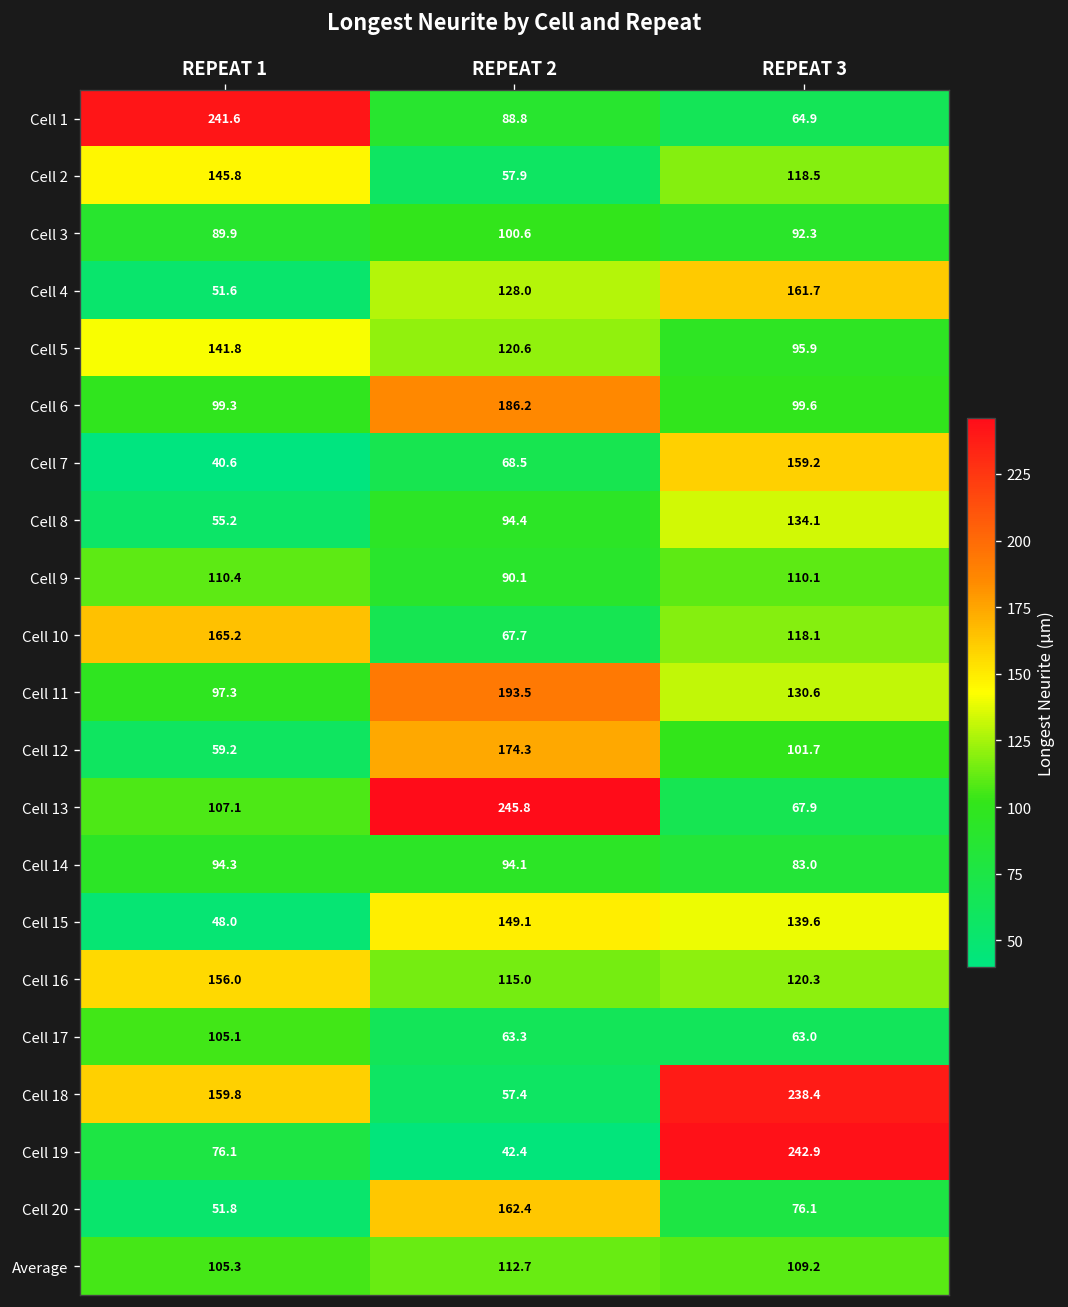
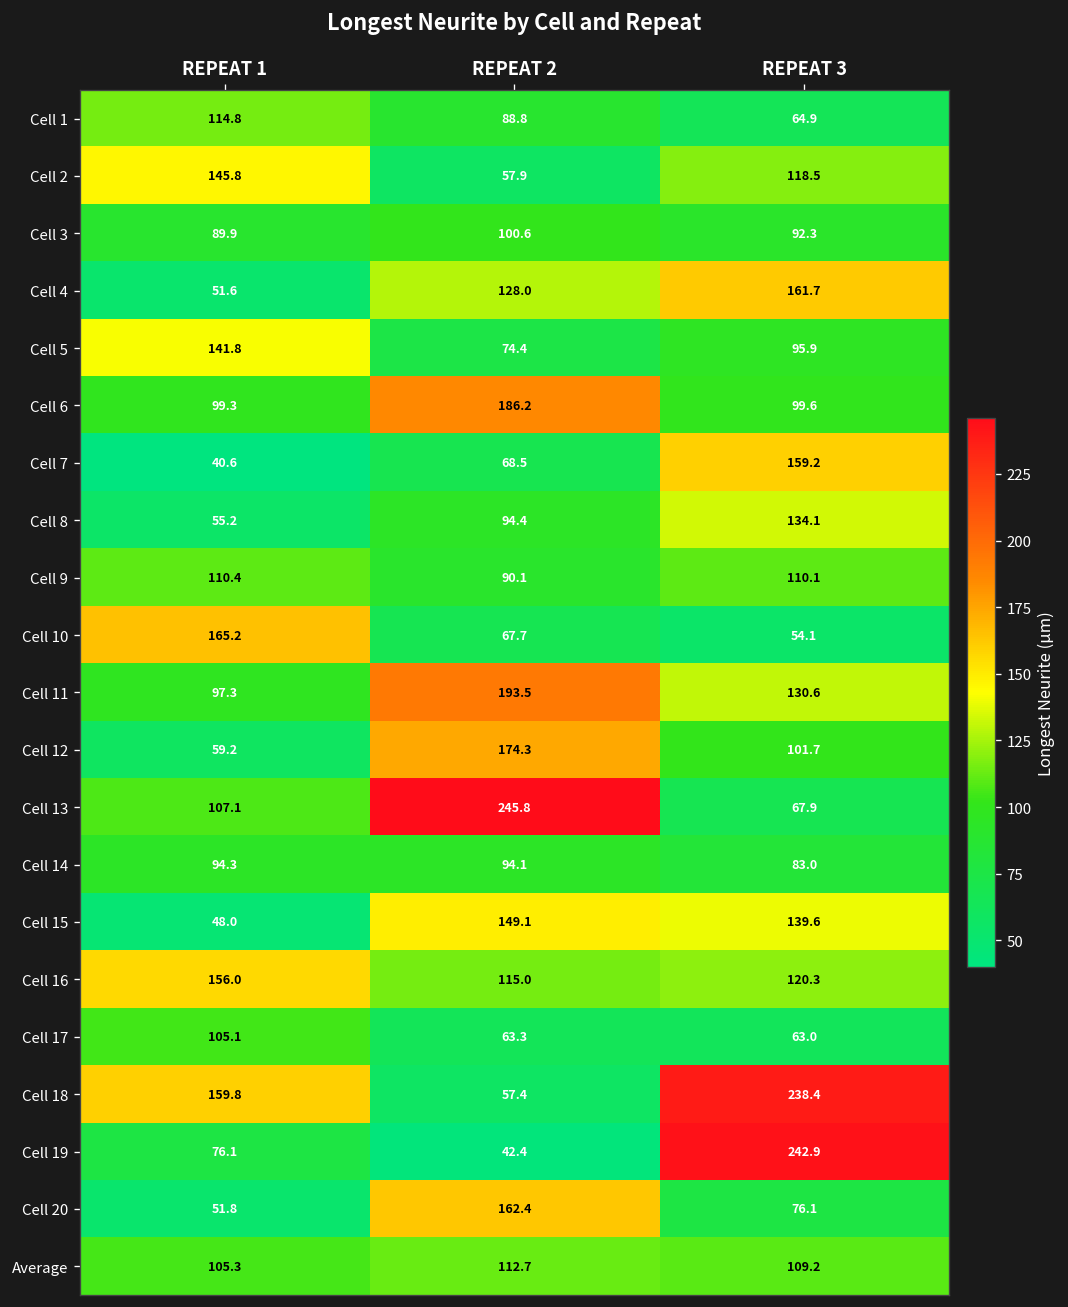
  {
    "Cell 1": {
-     "REPEAT 1": 241.6,
+     "REPEAT 1": 114.8,
      "REPEAT 2": 88.8,
      "REPEAT 3": 64.9
    },
    "Cell 2": {
      "REPEAT 1": 145.8,
      "REPEAT 2": 57.9,
      "REPEAT 3": 118.5
    },
    "Cell 3": {
      "REPEAT 1": 89.9,
      "REPEAT 2": 100.6,
      "REPEAT 3": 92.3
    },
    "Cell 4": {
      "REPEAT 1": 51.6,
      "REPEAT 2": 128.0,
      "REPEAT 3": 161.7
    },
    "Cell 5": {
      "REPEAT 1": 141.8,
-     "REPEAT 2": 120.6,
+     "REPEAT 2": 74.4,
      "REPEAT 3": 95.9
    },
    "Cell 6": {
      "REPEAT 1": 99.3,
      "REPEAT 2": 186.2,
      "REPEAT 3": 99.6
    },
    "Cell 7": {
      "REPEAT 1": 40.6,
      "REPEAT 2": 68.5,
      "REPEAT 3": 159.2
    },
    "Cell 8": {
      "REPEAT 1": 55.2,
      "REPEAT 2": 94.4,
      "REPEAT 3": 134.1
    },
    "Cell 9": {
      "REPEAT 1": 110.4,
      "REPEAT 2": 90.1,
      "REPEAT 3": 110.1
    },
    "Cell 10": {
      "REPEAT 1": 165.2,
      "REPEAT 2": 67.7,
-     "REPEAT 3": 118.1
+     "REPEAT 3": 54.1
    },
    "Cell 11": {
      "REPEAT 1": 97.3,
      "REPEAT 2": 193.5,
      "REPEAT 3": 130.6
    },
    "Cell 12": {
      "REPEAT 1": 59.2,
      "REPEAT 2": 174.3,
      "REPEAT 3": 101.7
    },
    "Cell 13": {
      "REPEAT 1": 107.1,
      "REPEAT 2": 245.8,
      "REPEAT 3": 67.9
    },
    "Cell 14": {
      "REPEAT 1": 94.3,
      "REPEAT 2": 94.1,
      "REPEAT 3": 83.0
    },
    "Cell 15": {
      "REPEAT 1": 48.0,
      "REPEAT 2": 149.1,
      "REPEAT 3": 139.6
    },
    "Cell 16": {
      "REPEAT 1": 156.0,
      "REPEAT 2": 115.0,
      "REPEAT 3": 120.3
    },
    "Cell 17": {
      "REPEAT 1": 105.1,
      "REPEAT 2": 63.3,
      "REPEAT 3": 63.0
    },
    "Cell 18": {
      "REPEAT 1": 159.8,
      "REPEAT 2": 57.4,
      "REPEAT 3": 238.4
    },
    "Cell 19": {
      "REPEAT 1": 76.1,
      "REPEAT 2": 42.4,
      "REPEAT 3": 242.9
    },
    "Cell 20": {
      "REPEAT 1": 51.8,
      "REPEAT 2": 162.4,
      "REPEAT 3": 76.1
    },
    "Average": {
      "REPEAT 1": 105.3,
      "REPEAT 2": 112.7,
      "REPEAT 3": 109.2
    }
  }
